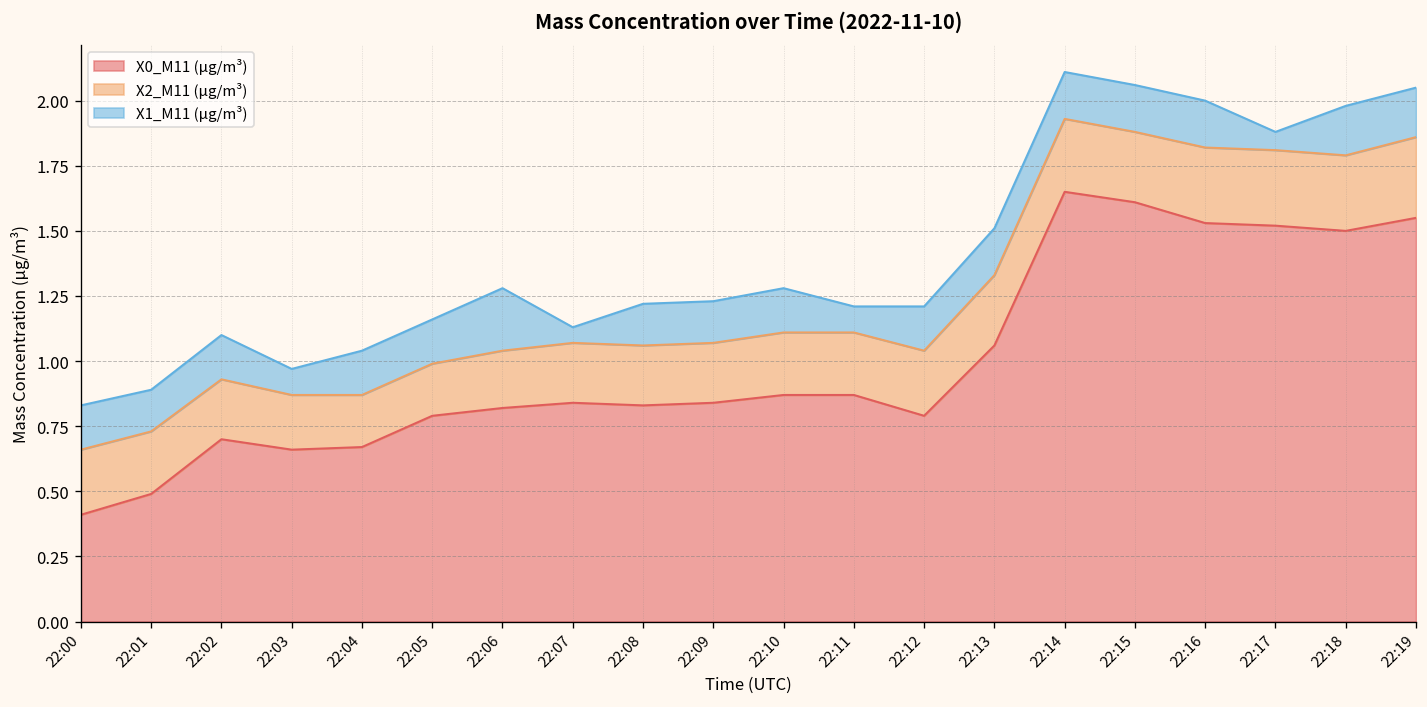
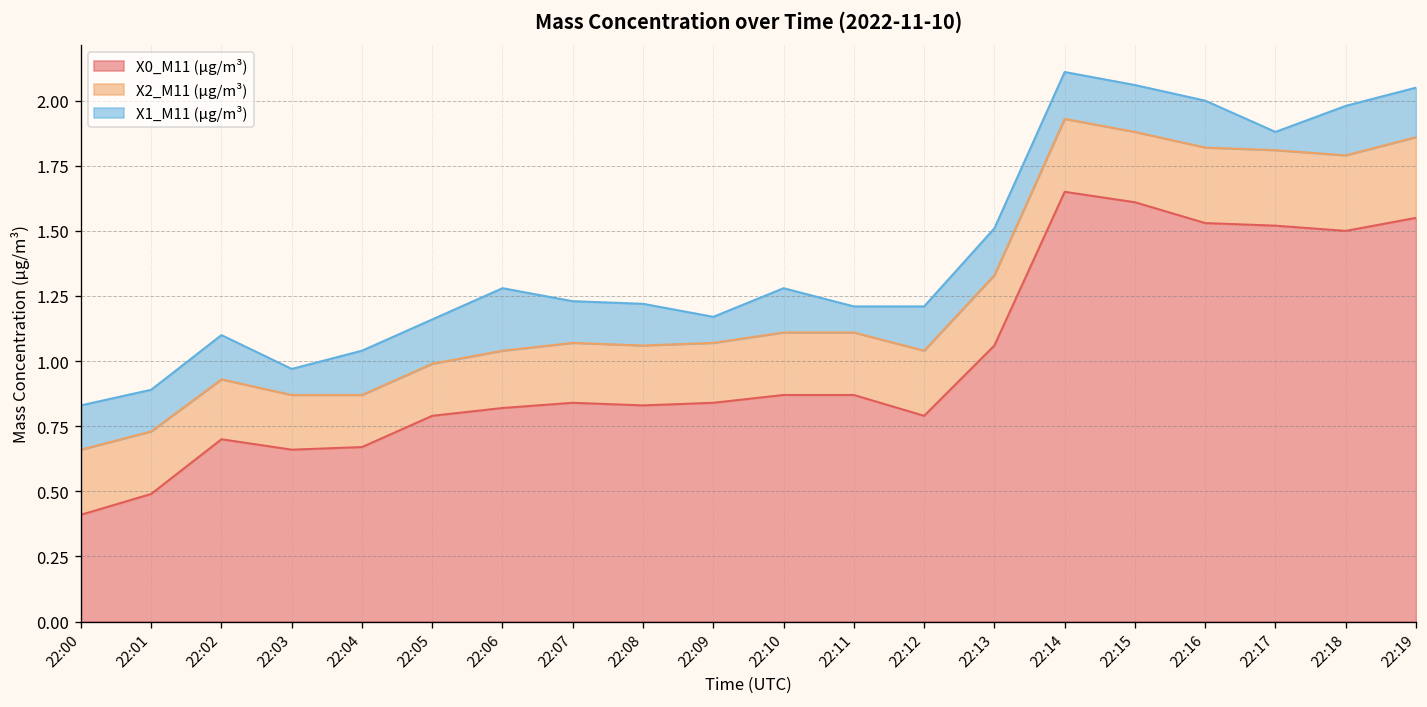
  {
    "X1_M11 (μg/m³)": {
      "22:00": 0.17,
      "22:01": 0.16,
      "22:02": 0.17,
      "22:03": 0.10,
      "22:04": 0.17,
      "22:05": 0.17,
      "22:06": 0.24,
-     "22:07": 0.06,
+     "22:07": 0.16,
      "22:08": 0.16,
-     "22:09": 0.16,
+     "22:09": 0.10,
      "22:10": 0.17,
      "22:11": 0.10,
      "22:12": 0.17,
      "22:13": 0.18,
      "22:14": 0.18,
      "22:15": 0.18,
      "22:16": 0.18,
      "22:17": 0.07,
      "22:18": 0.19,
      "22:19": 0.19
    }
  }
